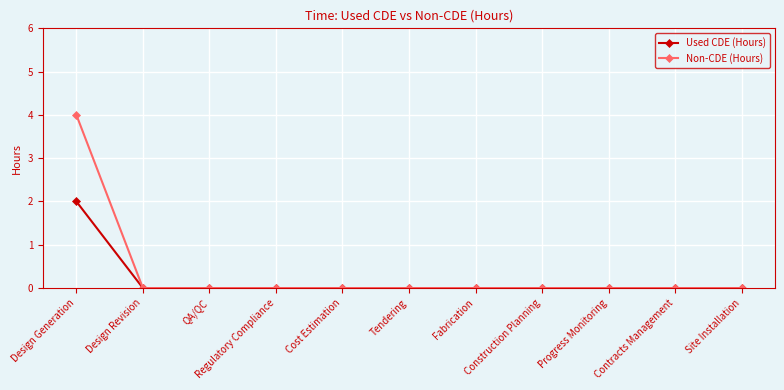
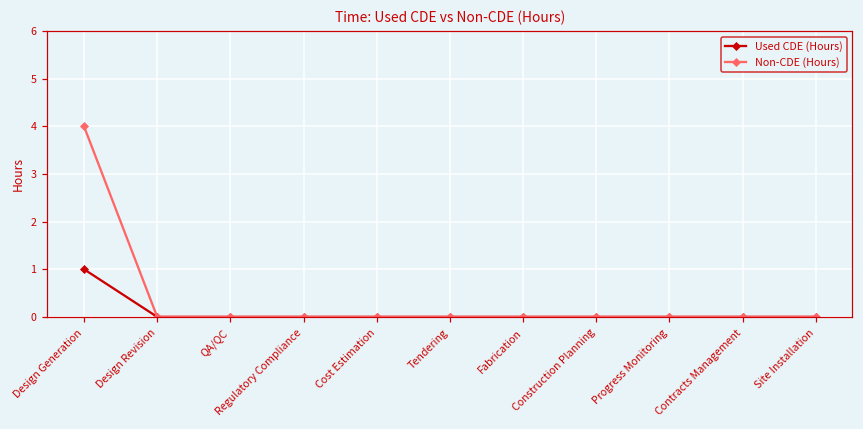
  {
    "Used CDE (Hours)": {
-     "Design Generation": 2
+     "Design Generation": 1
    },
    "Non-CDE (Hours)": {
      "Design Generation": 4
    }
  }
